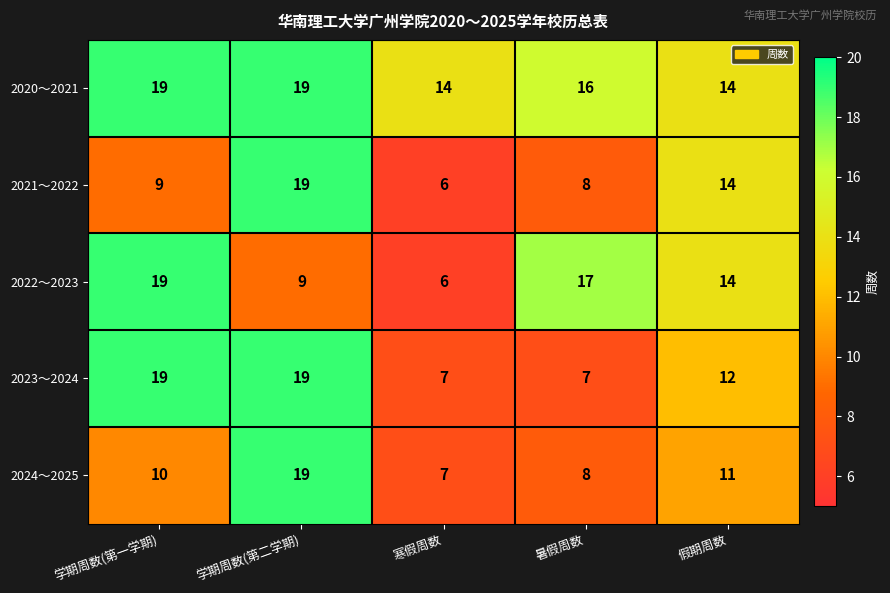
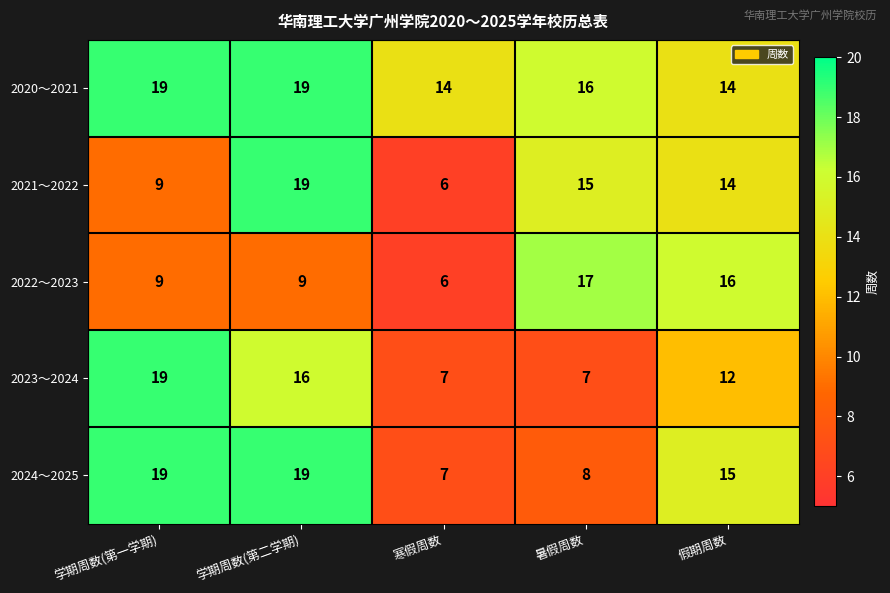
  {
    "2020～2021": {
      "学期周数(第一学期)": 19,
      "学期周数(第二学期)": 19,
      "寒假周数": 14,
      "暑假周数": 16,
      "假期周数": 14
    },
    "2021～2022": {
      "学期周数(第一学期)": 9,
      "学期周数(第二学期)": 19,
      "寒假周数": 6,
-     "暑假周数": 8,
+     "暑假周数": 15,
      "假期周数": 14
    },
    "2022～2023": {
-     "学期周数(第一学期)": 19,
+     "学期周数(第一学期)": 9,
      "学期周数(第二学期)": 9,
      "寒假周数": 6,
      "暑假周数": 17,
-     "假期周数": 14
+     "假期周数": 16
    },
    "2023～2024": {
      "学期周数(第一学期)": 19,
-     "学期周数(第二学期)": 19,
+     "学期周数(第二学期)": 16,
      "寒假周数": 7,
      "暑假周数": 7,
      "假期周数": 12
    },
    "2024～2025": {
-     "学期周数(第一学期)": 10,
+     "学期周数(第一学期)": 19,
      "学期周数(第二学期)": 19,
      "寒假周数": 7,
      "暑假周数": 8,
-     "假期周数": 11
+     "假期周数": 15
    }
  }
